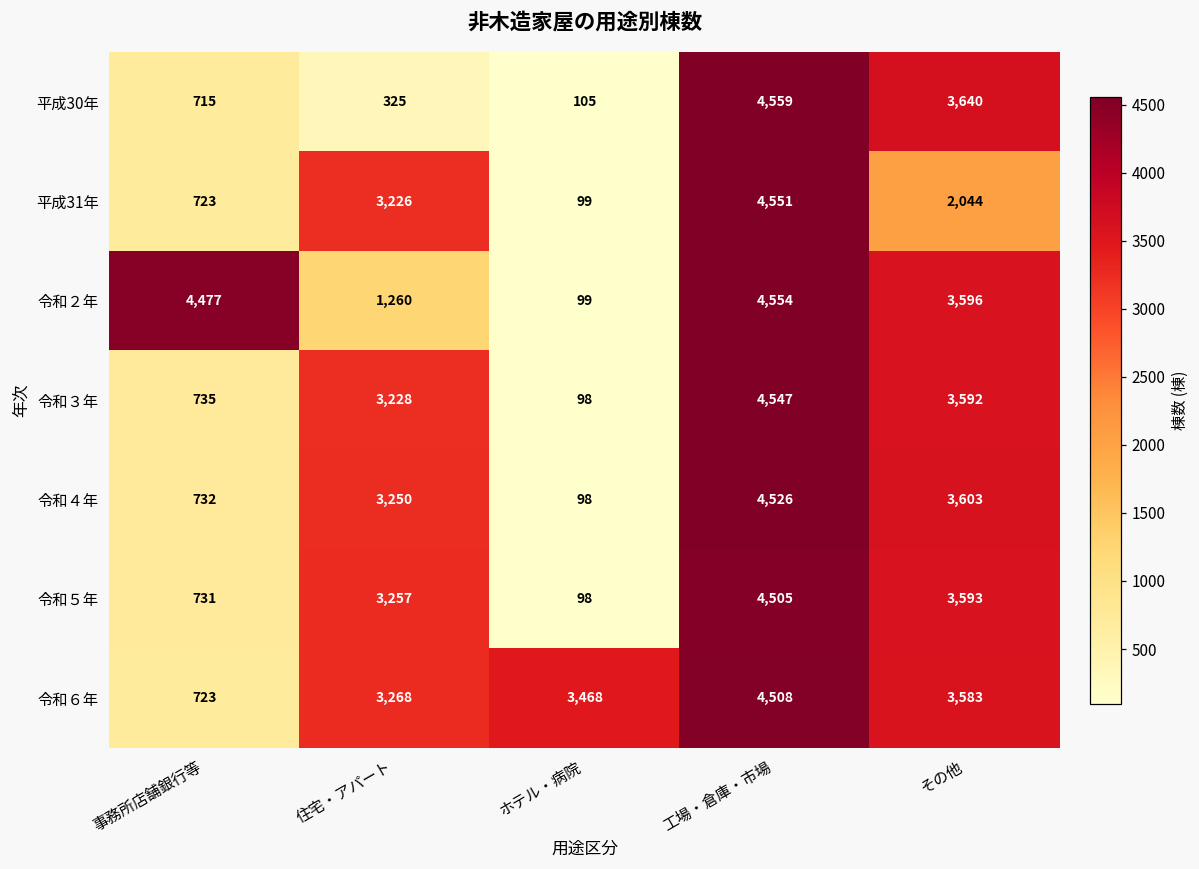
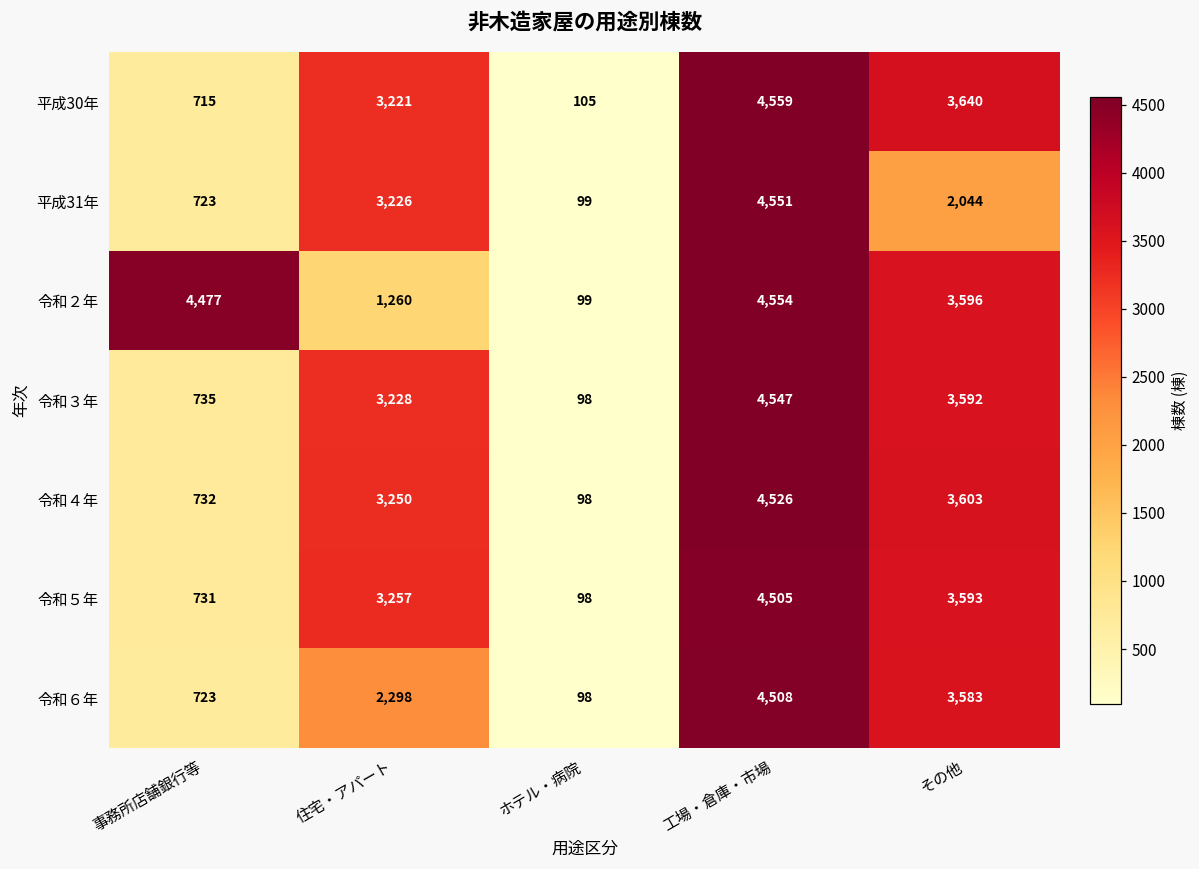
  {
    "平成30年": {
      "事務所店舗銀行等": "715",
-     "住宅・アパート": "325",
+     "住宅・アパート": "3,221",
      "ホテル・病院": "105",
      "工場・倉庫・市場": "4,559",
      "その他": "3,640"
    },
    "平成31年": {
      "事務所店舗銀行等": "723",
      "住宅・アパート": "3,226",
      "ホテル・病院": "99",
      "工場・倉庫・市場": "4,551",
      "その他": "2,044"
    },
    "令和２年": {
      "事務所店舗銀行等": "4,477",
      "住宅・アパート": "1,260",
      "ホテル・病院": "99",
      "工場・倉庫・市場": "4,554",
      "その他": "3,596"
    },
    "令和３年": {
      "事務所店舗銀行等": "735",
      "住宅・アパート": "3,228",
      "ホテル・病院": "98",
      "工場・倉庫・市場": "4,547",
      "その他": "3,592"
    },
    "令和４年": {
      "事務所店舗銀行等": "732",
      "住宅・アパート": "3,250",
      "ホテル・病院": "98",
      "工場・倉庫・市場": "4,526",
      "その他": "3,603"
    },
    "令和５年": {
      "事務所店舗銀行等": "731",
      "住宅・アパート": "3,257",
      "ホテル・病院": "98",
      "工場・倉庫・市場": "4,505",
      "その他": "3,593"
    },
    "令和６年": {
      "事務所店舗銀行等": "723",
-     "住宅・アパート": "3,268",
-     "ホテル・病院": "3,468",
+     "住宅・アパート": "2,298",
+     "ホテル・病院": "98",
      "工場・倉庫・市場": "4,508",
      "その他": "3,583"
    }
  }
